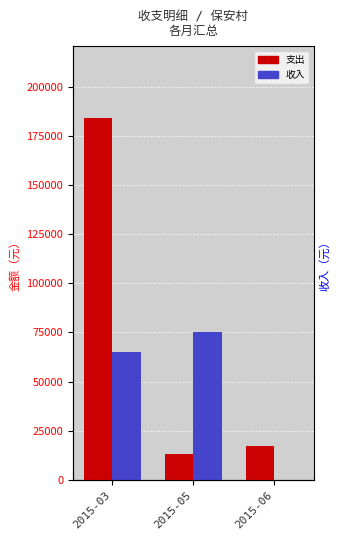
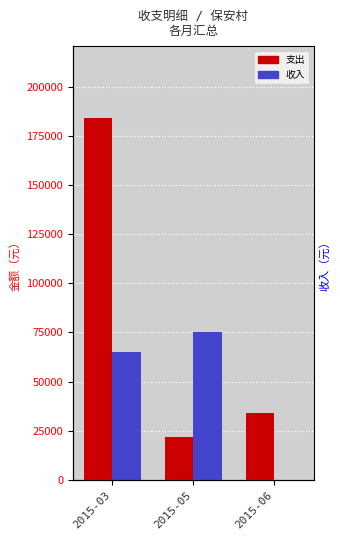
  {
    "支出": {
      "2015-03": 184000,
-     "2015-05": 13000,
-     "2015-06": 17000
+     "2015-05": 22000,
+     "2015-06": 34000
    },
    "收入": {
      "2015-03": 65000,
      "2015-05": 75000,
      "2015-06": 0
    }
  }
